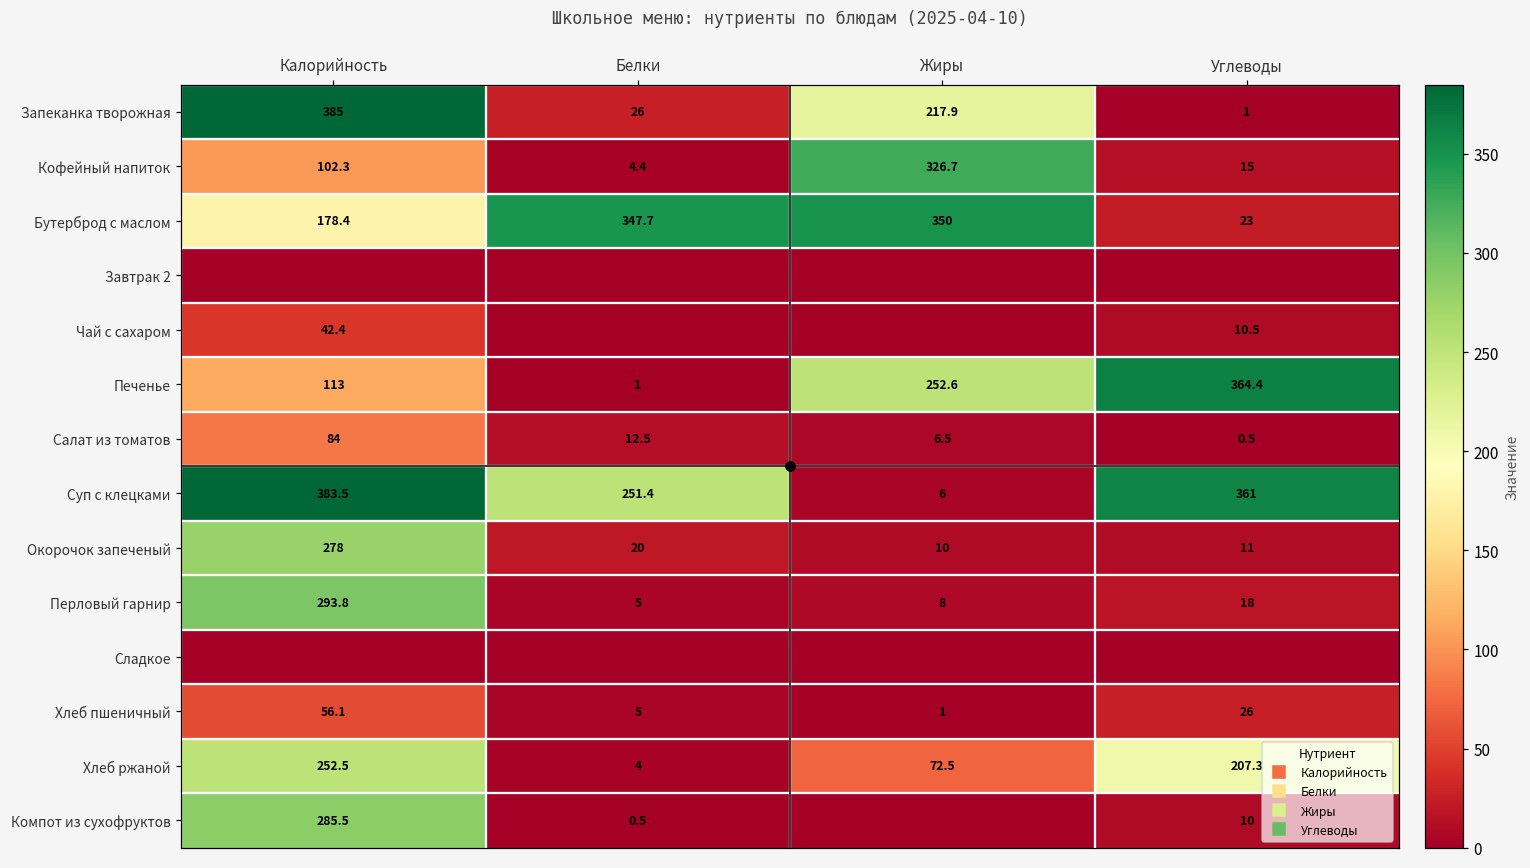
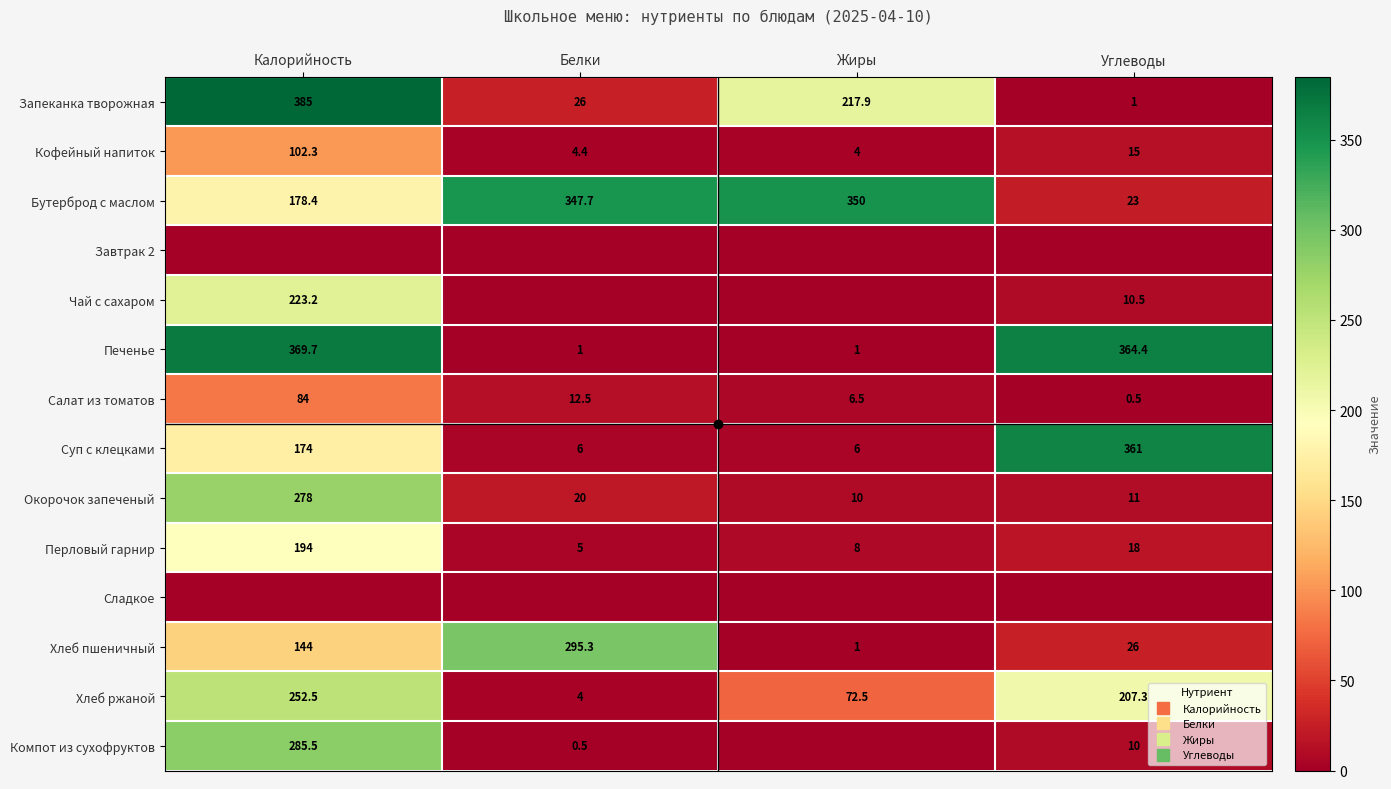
  {
    "Запеканка творожная": {
      "Калорийность": 385,
      "Белки": 26,
      "Жиры": 217.9,
      "Углеводы": 1
    },
    "Кофейный напиток": {
      "Калорийность": 102.3,
      "Белки": 4.4,
-     "Жиры": 326.7,
+     "Жиры": 4,
      "Углеводы": 15
    },
    "Бутерброд с маслом": {
      "Калорийность": 178.4,
      "Белки": 347.7,
      "Жиры": 350,
      "Углеводы": 23
    },
    "Чай с сахаром": {
-     "Калорийность": 42.4,
+     "Калорийность": 223.2,
      "Углеводы": 10.5
    },
    "Печенье": {
-     "Калорийность": 113,
+     "Калорийность": 369.7,
      "Белки": 1,
-     "Жиры": 252.6,
+     "Жиры": 1,
      "Углеводы": 364.4
    },
    "Салат из томатов": {
      "Калорийность": 84,
      "Белки": 12.5,
      "Жиры": 6.5,
      "Углеводы": 0.5
    },
    "Суп с клецками": {
-     "Калорийность": 383.5,
-     "Белки": 251.4,
+     "Калорийность": 174,
+     "Белки": 6,
      "Жиры": 6,
      "Углеводы": 361
    },
    "Окорочок запеченый": {
      "Калорийность": 278,
      "Белки": 20,
      "Жиры": 10,
      "Углеводы": 11
    },
    "Перловый гарнир": {
-     "Калорийность": 293.8,
+     "Калорийность": 194,
      "Белки": 5,
      "Жиры": 8,
      "Углеводы": 18
    },
    "Хлеб пшеничный": {
-     "Калорийность": 56.1,
-     "Белки": 5,
+     "Калорийность": 144,
+     "Белки": 295.3,
      "Жиры": 1,
      "Углеводы": 26
    },
    "Хлеб ржаной": {
      "Калорийность": 252.5,
      "Белки": 4,
      "Жиры": 72.5
    },
    "Компот из сухофруктов": {
      "Калорийность": 285.5,
      "Белки": 0.5,
      "Углеводы": 10
    }
  }
